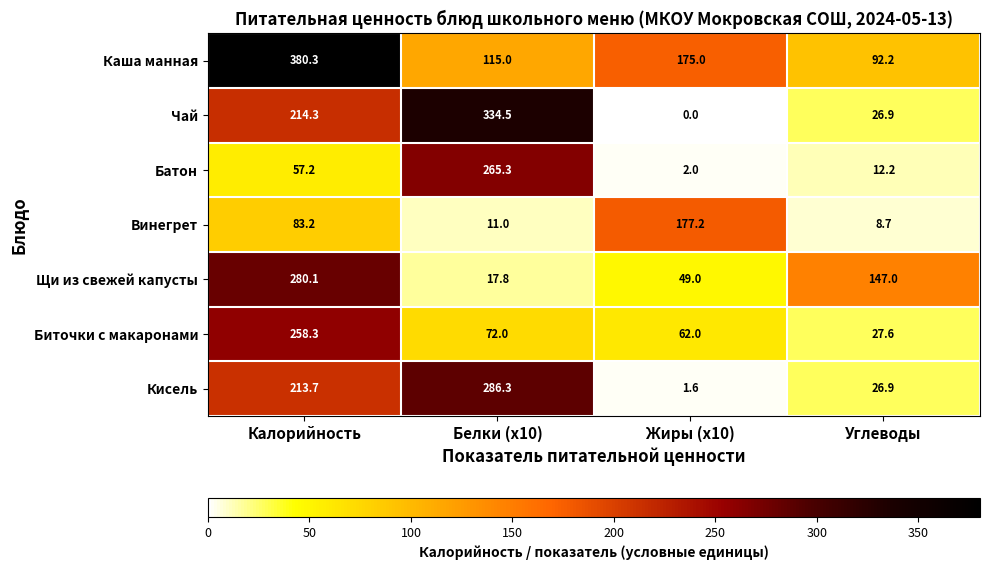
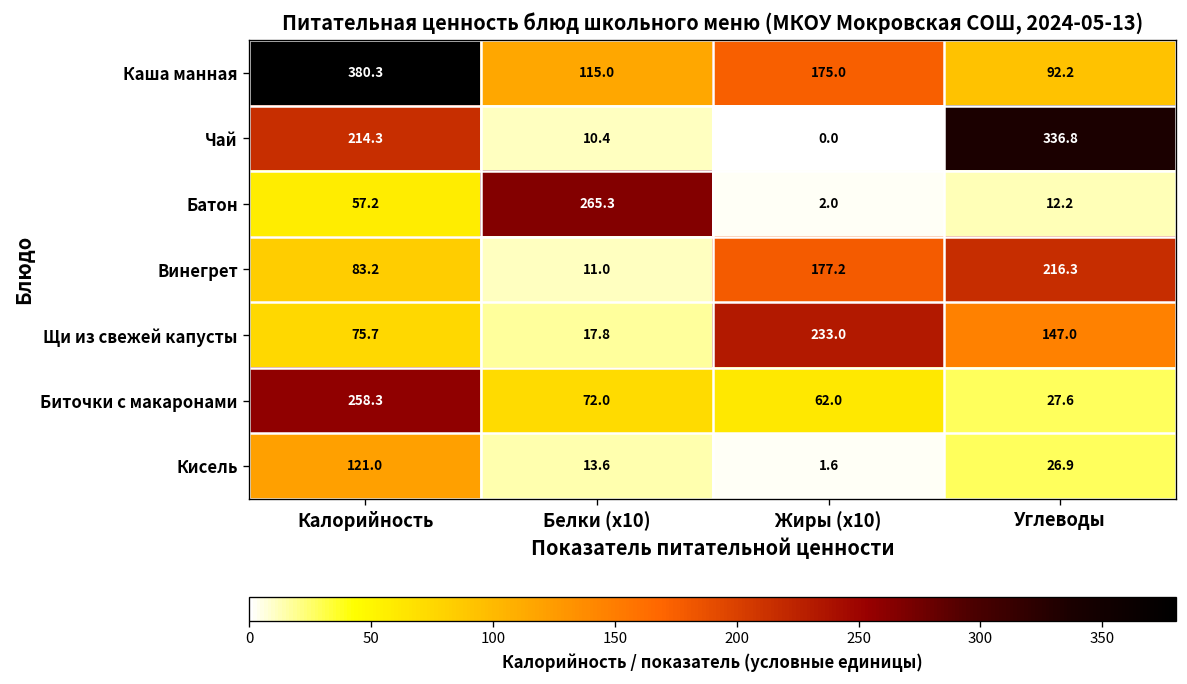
  {
    "Каша манная": {
      "Калорийность": 380.3,
      "Белки (x10)": 115.0,
      "Жиры (x10)": 175.0,
      "Углеводы": 92.2
    },
    "Чай": {
      "Калорийность": 214.3,
-     "Белки (x10)": 334.5,
+     "Белки (x10)": 10.4,
      "Жиры (x10)": 0.0,
-     "Углеводы": 26.9
+     "Углеводы": 336.8
    },
    "Батон": {
      "Калорийность": 57.2,
      "Белки (x10)": 265.3,
      "Жиры (x10)": 2.0,
      "Углеводы": 12.2
    },
    "Винегрет": {
      "Калорийность": 83.2,
      "Белки (x10)": 11.0,
      "Жиры (x10)": 177.2,
-     "Углеводы": 8.7
+     "Углеводы": 216.3
    },
    "Щи из свежей капусты": {
-     "Калорийность": 280.1,
+     "Калорийность": 75.7,
      "Белки (x10)": 17.8,
-     "Жиры (x10)": 49.0,
+     "Жиры (x10)": 233.0,
      "Углеводы": 147.0
    },
    "Биточки с макаронами": {
      "Калорийность": 258.3,
      "Белки (x10)": 72.0,
      "Жиры (x10)": 62.0,
      "Углеводы": 27.6
    },
    "Кисель": {
-     "Калорийность": 213.7,
-     "Белки (x10)": 286.3,
+     "Калорийность": 121.0,
+     "Белки (x10)": 13.6,
      "Жиры (x10)": 1.6,
      "Углеводы": 26.9
    }
  }
